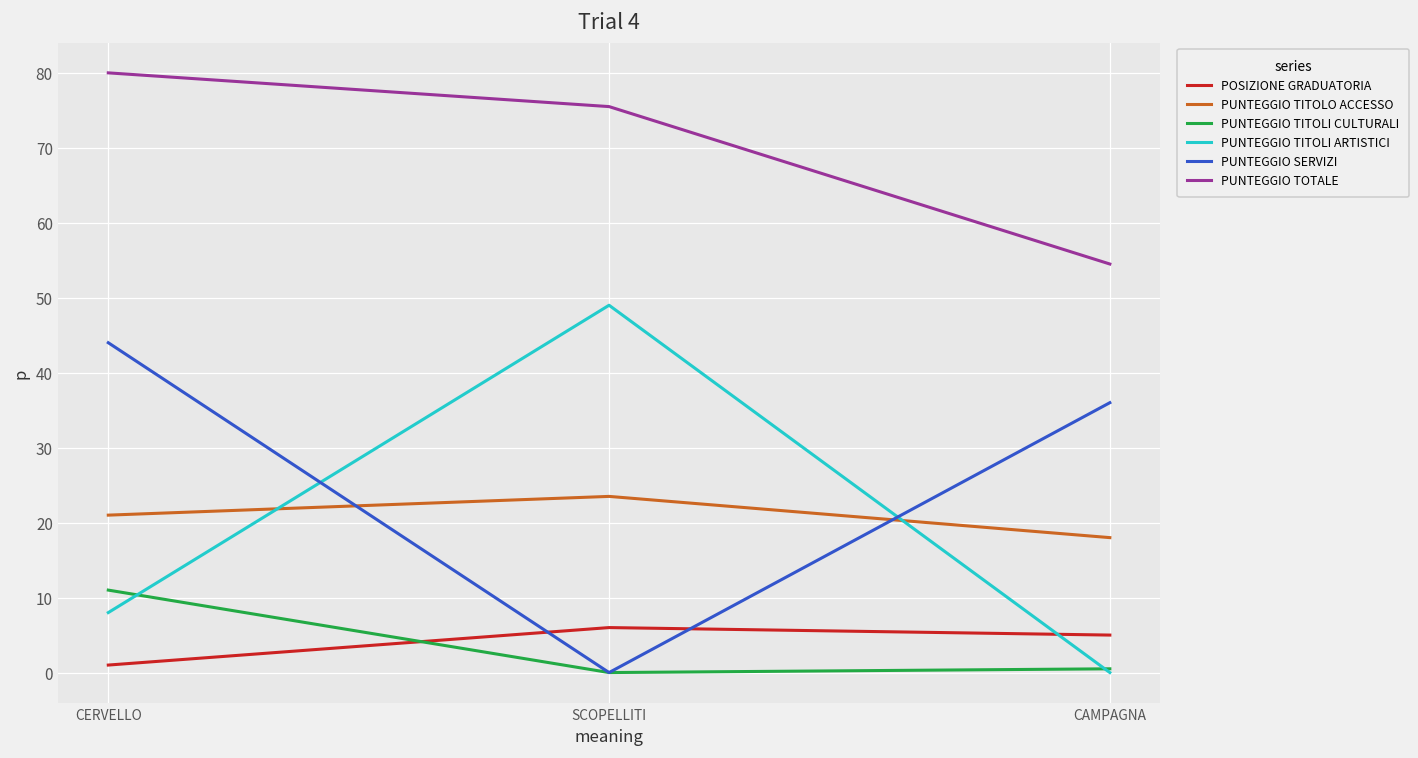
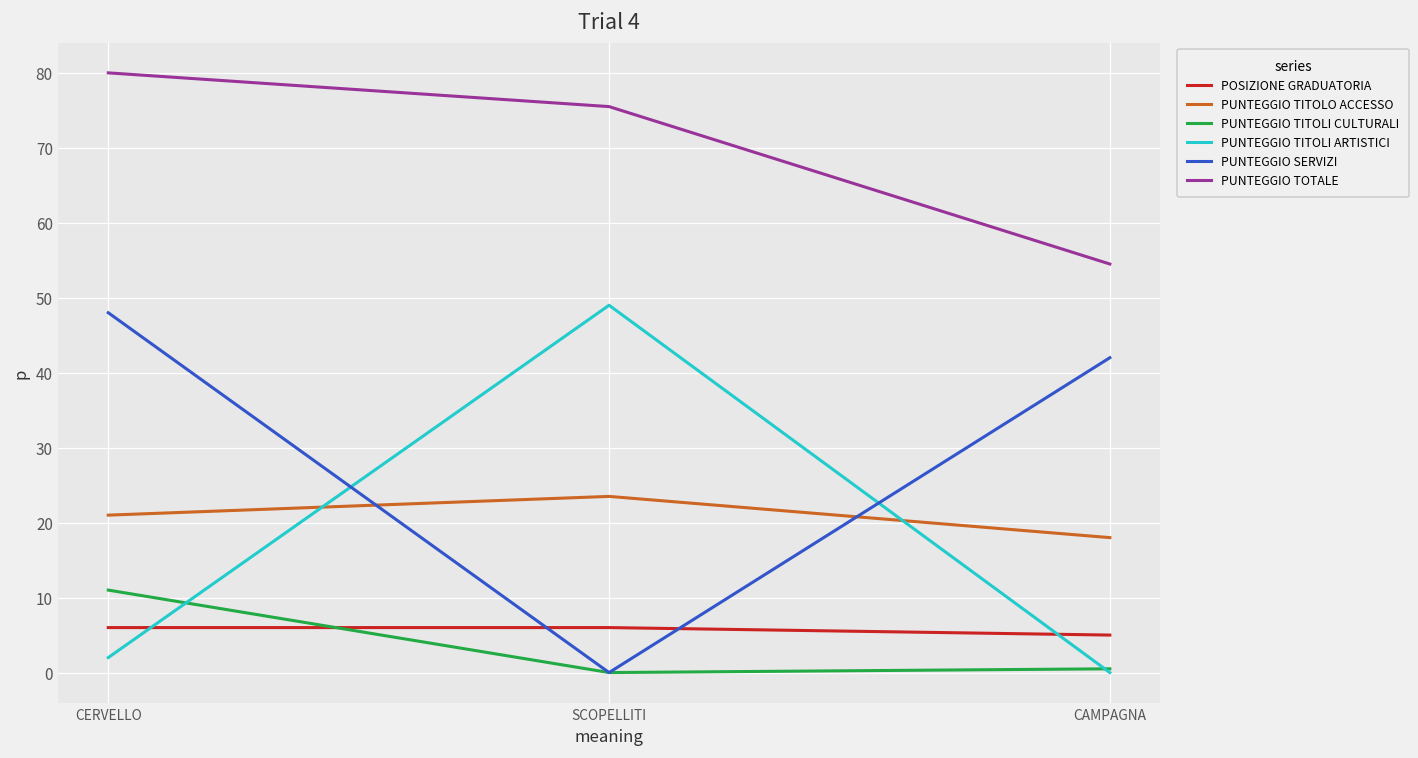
  {
    "POSIZIONE GRADUATORIA": {
-     "CERVELLO": 1,
+     "CERVELLO": 6,
      "SCOPELLITI": 6,
      "CAMPAGNA": 5
    },
    "PUNTEGGIO TITOLO ACCESSO": {
      "CERVELLO": 21,
      "SCOPELLITI": 24,
      "CAMPAGNA": 18
    },
    "PUNTEGGIO TITOLI CULTURALI": {
      "CERVELLO": 11,
      "CAMPAGNA": 1
    },
    "PUNTEGGIO TITOLI ARTISTICI": {
-     "CERVELLO": 8,
+     "CERVELLO": 2,
      "SCOPELLITI": 49,
      "CAMPAGNA": 0
    },
    "PUNTEGGIO SERVIZI": {
-     "CERVELLO": 44,
-     "CAMPAGNA": 36
+     "CERVELLO": 48,
+     "CAMPAGNA": 42
    },
    "PUNTEGGIO TOTALE": {
      "CERVELLO": 80,
      "SCOPELLITI": 76,
      "CAMPAGNA": 55
    }
  }
